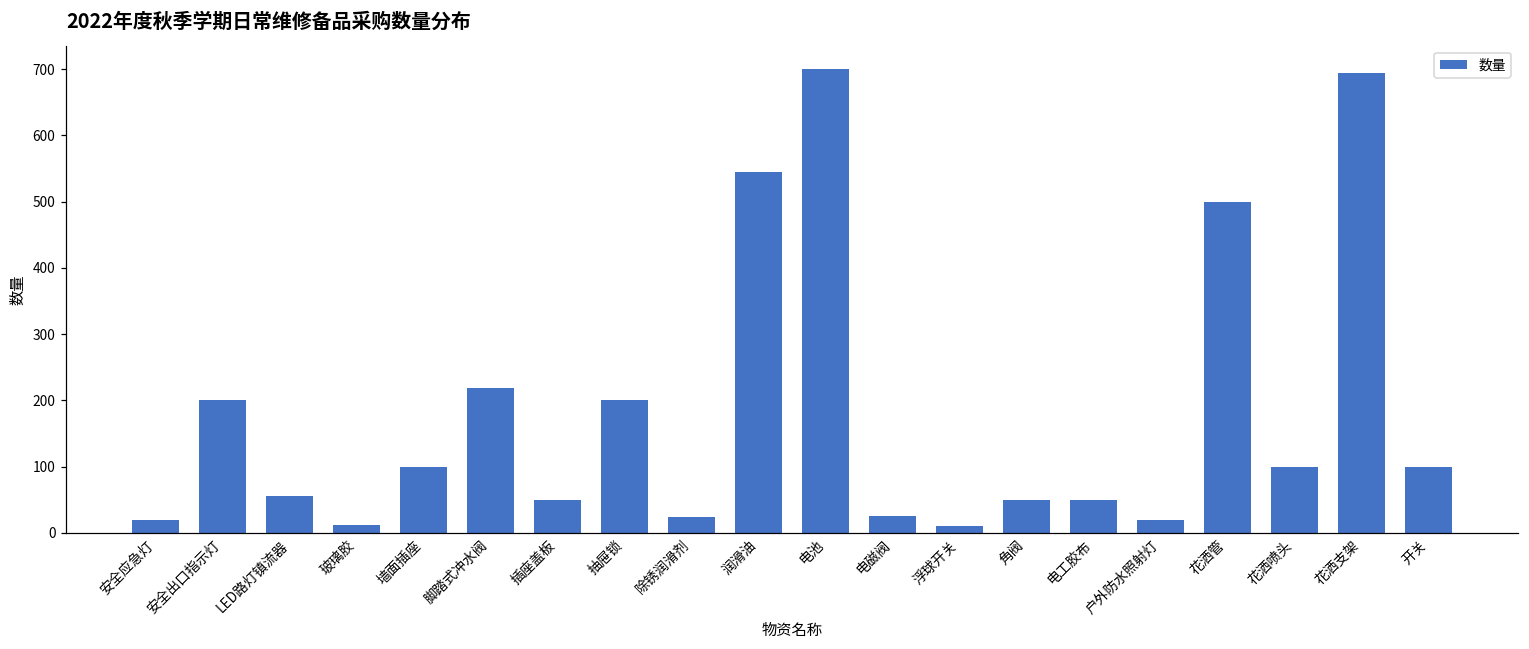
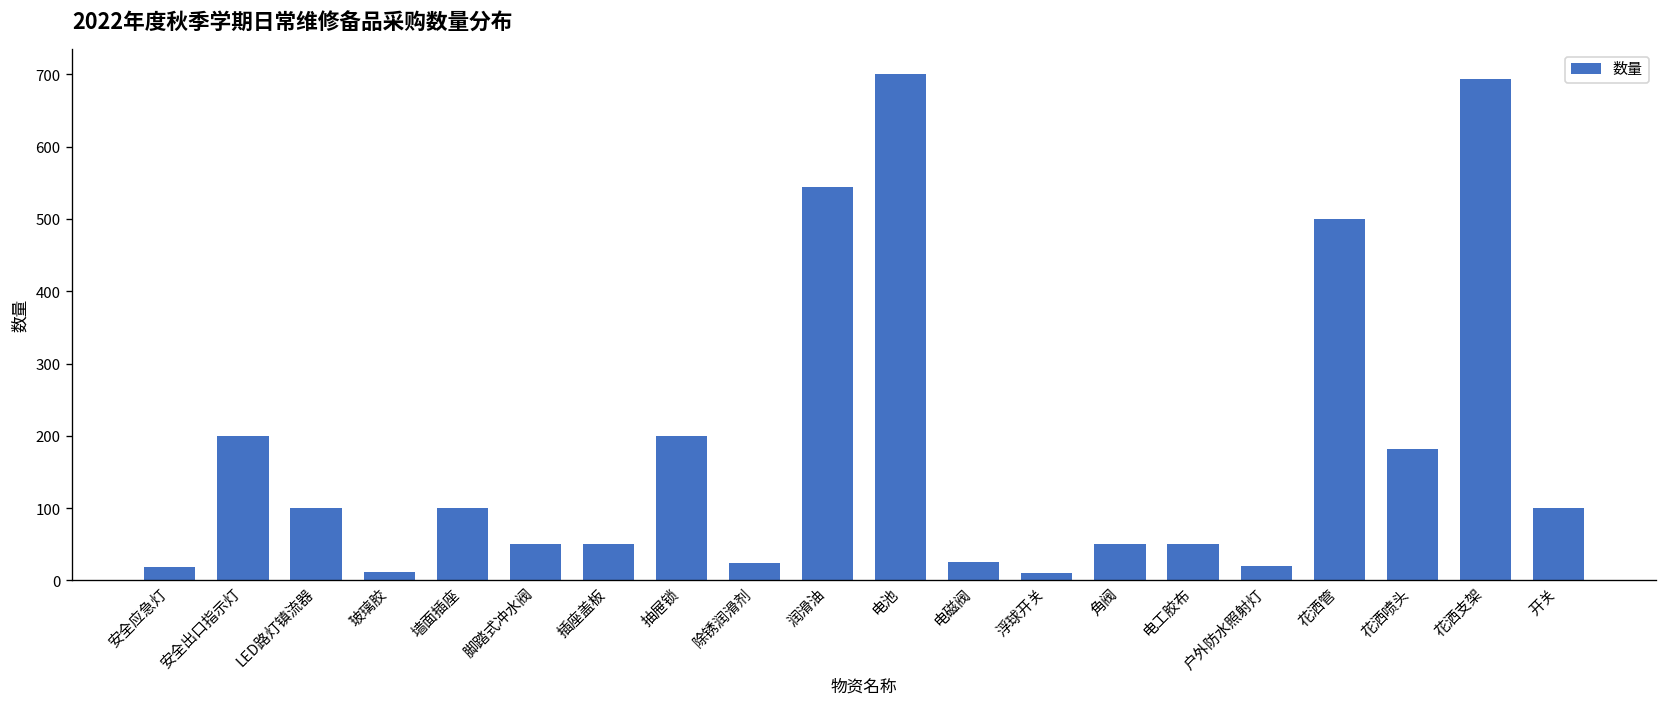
  {
    "安全应急灯": 20,
    "安全出口指示灯": 200,
-   "LED路灯镇流器": 60,
+   "LED路灯镇流器": 100,
    "玻璃胶": 10,
    "墙面插座": 100,
-   "脚踏式冲水阀": 220,
+   "脚踏式冲水阀": 50,
    "插座盖板": 50,
    "抽屉锁": 200,
    "除锈润滑剂": 20,
    "润滑油": 540,
    "电池": 700,
    "电磁阀": 30,
    "浮球开关": 10,
    "角阀": 50,
    "电工胶布": 50,
    "户外防水照射灯": 20,
    "花洒管": 500,
-   "花洒喷头": 100,
+   "花洒喷头": 180,
    "花洒支架": 690,
    "开关": 100
  }
